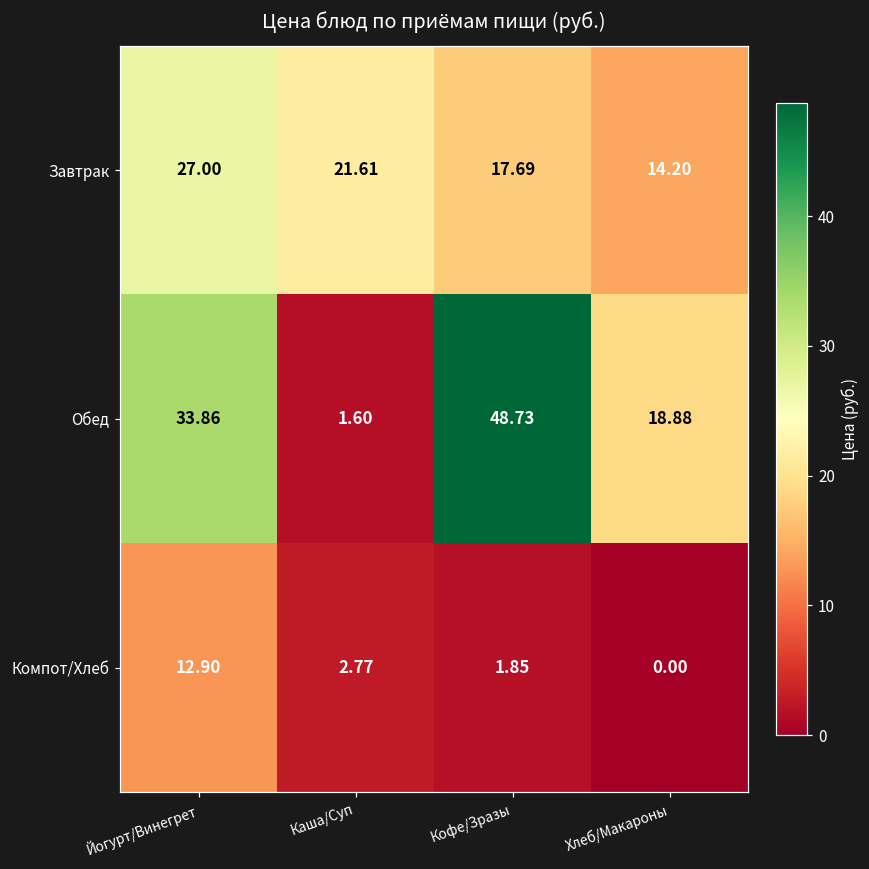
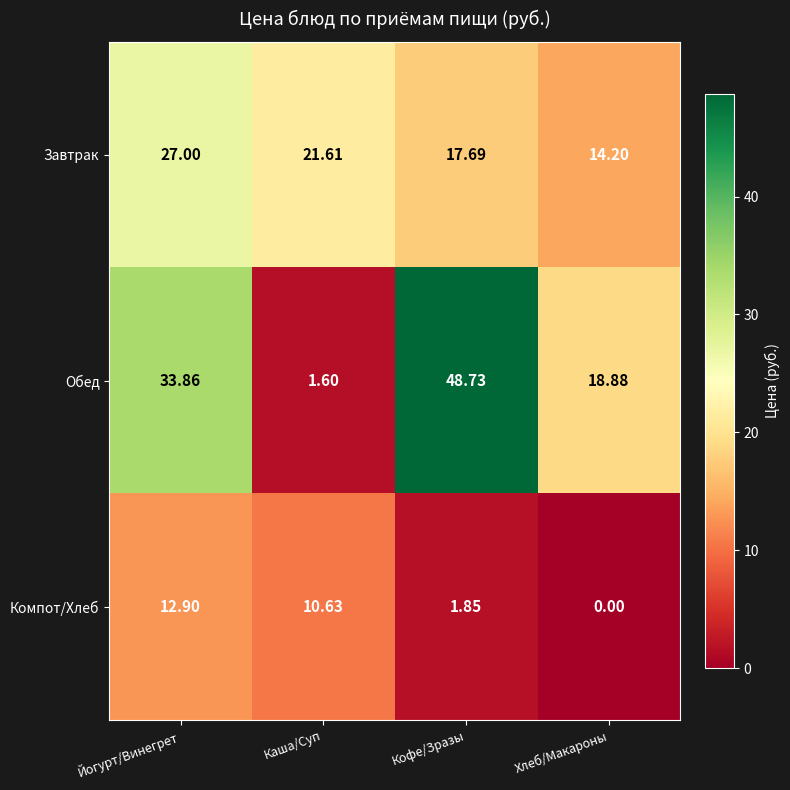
  {
    "Завтрак": {
      "Йогурт/Винегрет": 27.00,
      "Каша/Суп": 21.61,
      "Кофе/Зразы": 17.69,
      "Хлеб/Макароны": 14.20
    },
    "Обед": {
      "Йогурт/Винегрет": 33.86,
      "Каша/Суп": 1.60,
      "Кофе/Зразы": 48.73,
      "Хлеб/Макароны": 18.88
    },
    "Компот/Хлеб": {
      "Йогурт/Винегрет": 12.90,
-     "Каша/Суп": 2.77,
+     "Каша/Суп": 10.63,
      "Кофе/Зразы": 1.85,
      "Хлеб/Макароны": 0.00
    }
  }
